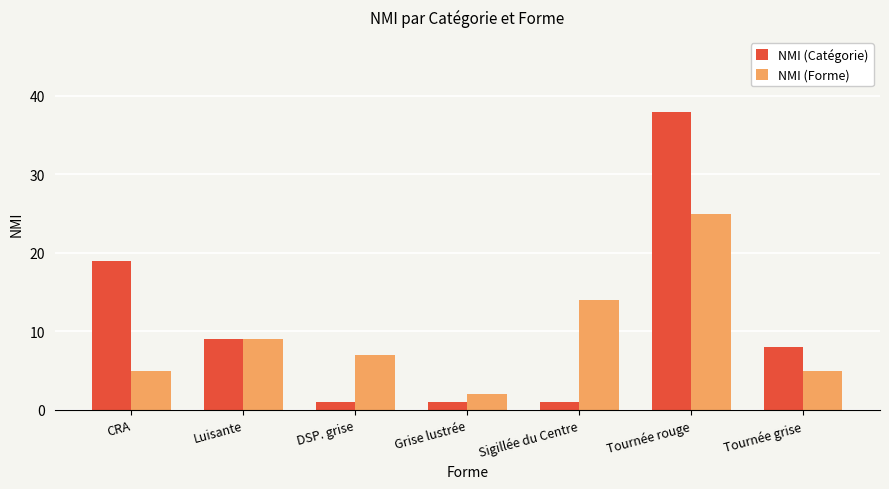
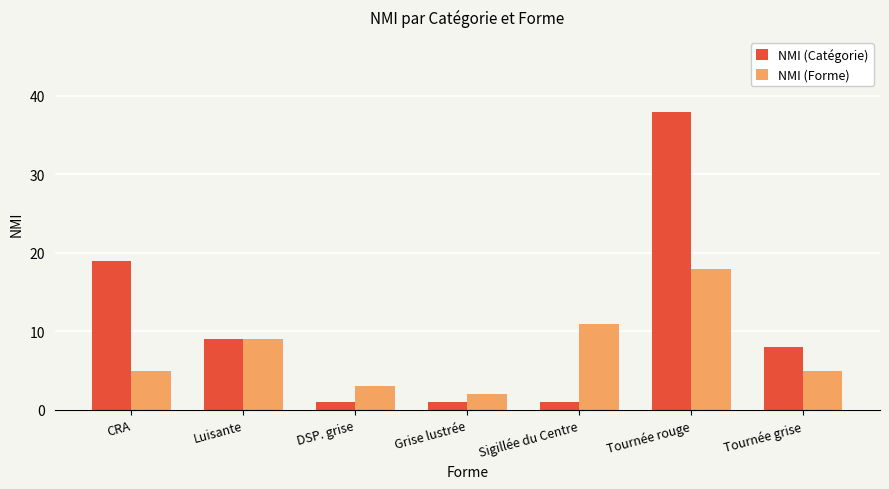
  {
    "NMI (Catégorie)": {
      "CRA": 19,
      "Luisante": 9,
      "DSP. grise": 1,
      "Grise lustrée": 1,
      "Sigillée du Centre": 1,
      "Tournée rouge": 38,
      "Tournée grise": 8
    },
    "NMI (Forme)": {
      "CRA": 5,
      "Luisante": 9,
-     "DSP. grise": 7,
+     "DSP. grise": 3,
      "Grise lustrée": 2,
-     "Sigillée du Centre": 14,
-     "Tournée rouge": 25,
+     "Sigillée du Centre": 11,
+     "Tournée rouge": 18,
      "Tournée grise": 5
    }
  }
